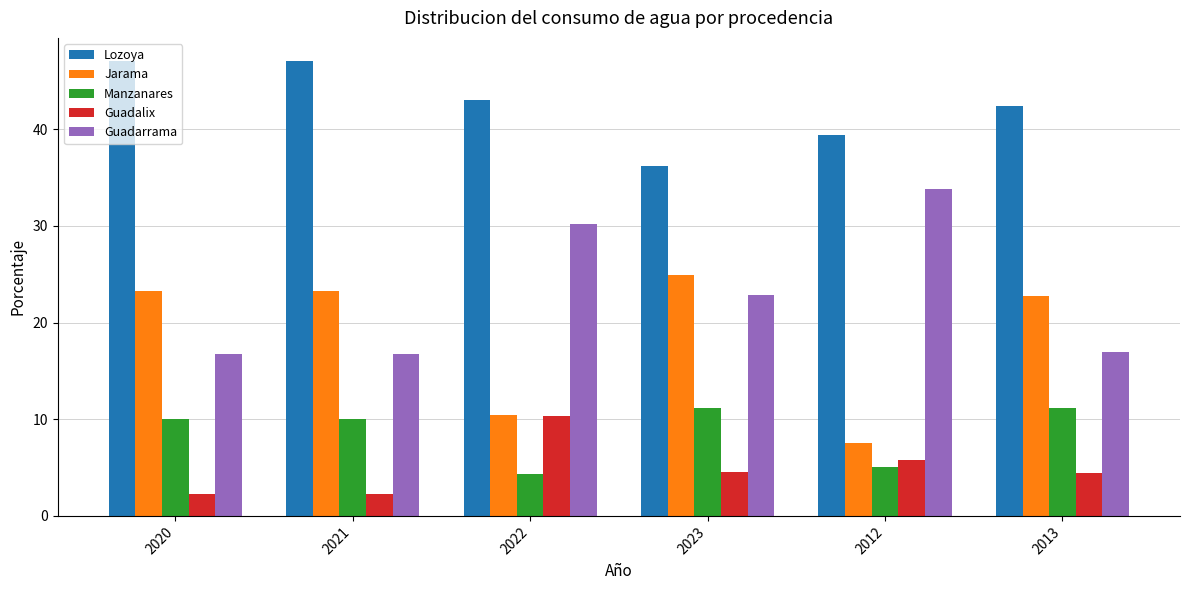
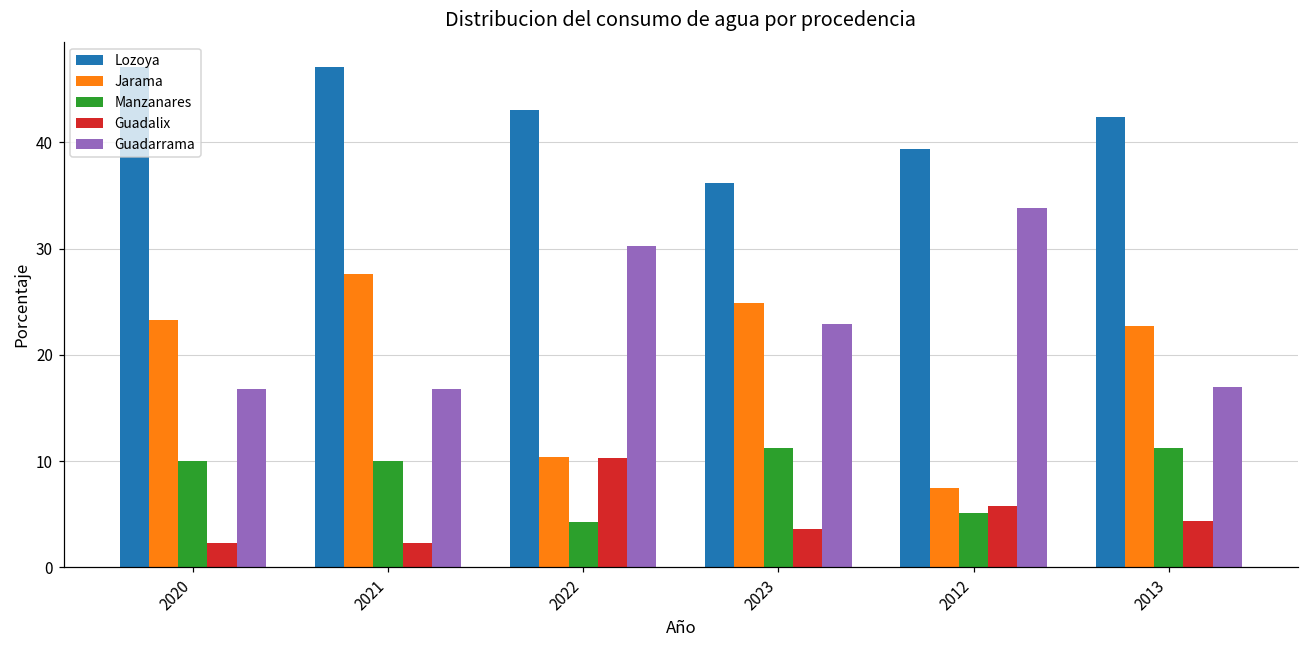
  {
    "Lozoya": {
      "2021": 47,
      "2022": 43,
      "2023": 36,
      "2012": 39,
      "2013": 42
    },
    "Jarama": {
      "2020": 23,
-     "2021": 23,
+     "2021": 28,
      "2022": 10,
      "2023": 25,
      "2012": 8,
      "2013": 23
    },
    "Manzanares": {
      "2020": 10,
      "2021": 10,
      "2022": 4,
      "2023": 11,
      "2012": 5,
      "2013": 11
    },
    "Guadalix": {
      "2020": 2,
      "2021": 2,
      "2022": 10,
-     "2023": 5,
+     "2023": 4,
      "2012": 6,
      "2013": 4
    },
    "Guadarrama": {
      "2020": 17,
      "2021": 17,
      "2022": 30,
      "2023": 23,
      "2012": 34,
      "2013": 17
    }
  }
